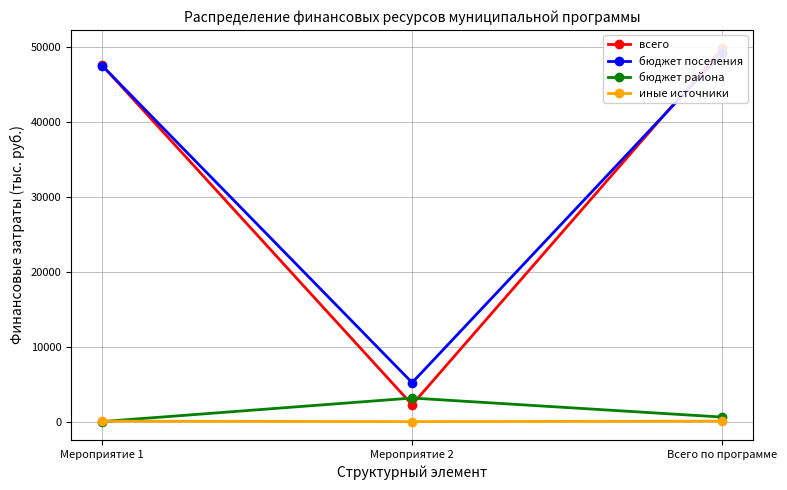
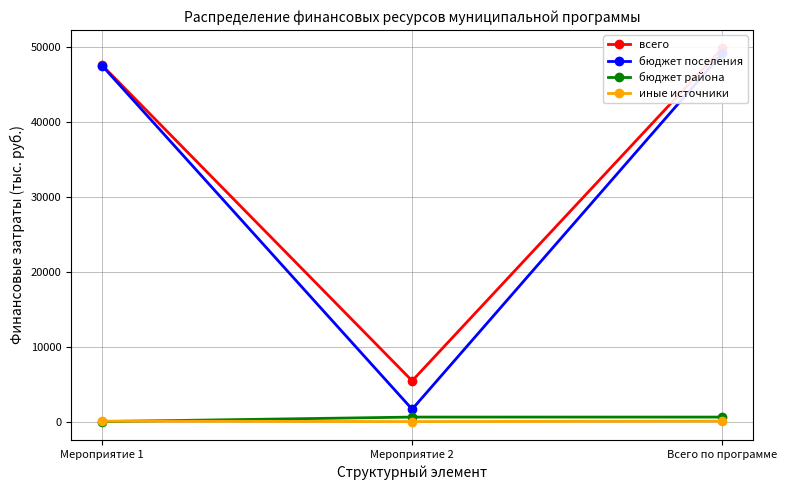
  {
    "всего": {
-     "Мероприятие 2": 2000
+     "Мероприятие 2": 5000
    },
    "бюджет поселения": {
-     "Мероприятие 2": 5000
+     "Мероприятие 2": 2000
    },
    "бюджет района": {
-     "Мероприятие 2": 3000,
+     "Мероприятие 2": 1000,
      "Всего по программе": 1000
    },
    "иные источники": {
      "Мероприятие 2": 0,
      "Всего по программе": 0
    }
  }
